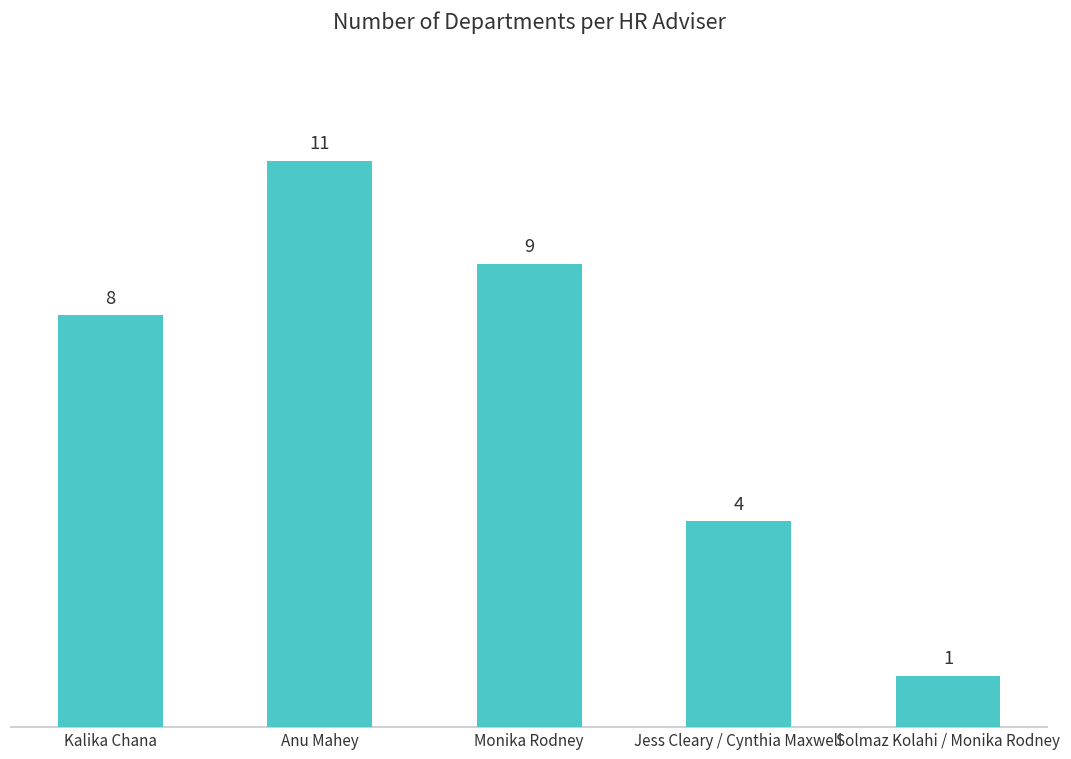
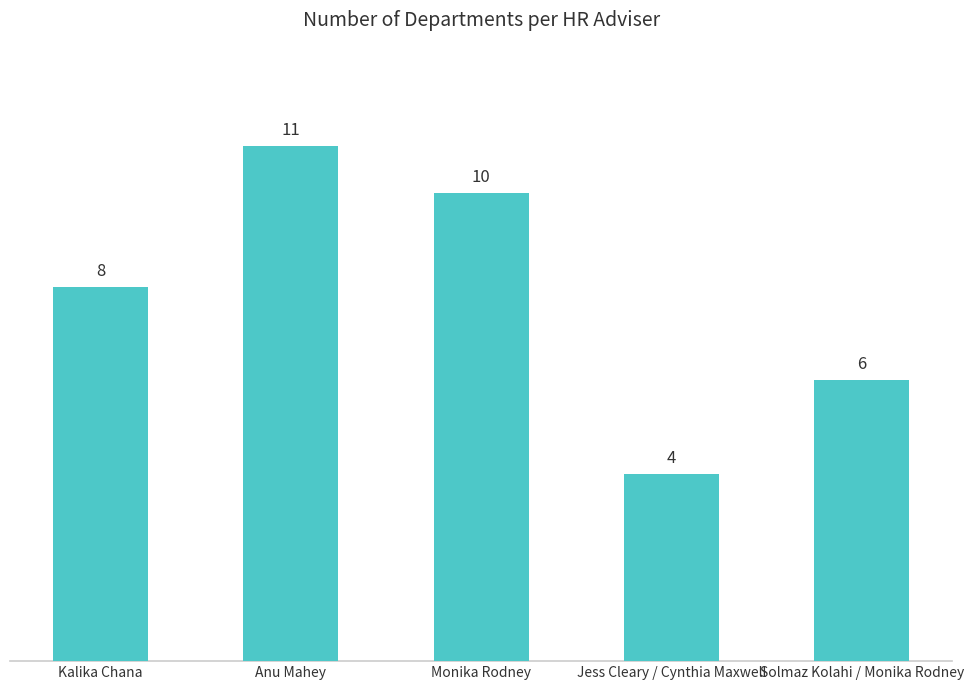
  {
    "Kalika Chana": 8,
    "Anu Mahey": 11,
-   "Monika Rodney": 9,
+   "Monika Rodney": 10,
    "Jess Cleary / Cynthia Maxwell": 4,
-   "Solmaz Kolahi / Monika Rodney": 1
+   "Solmaz Kolahi / Monika Rodney": 6
  }
